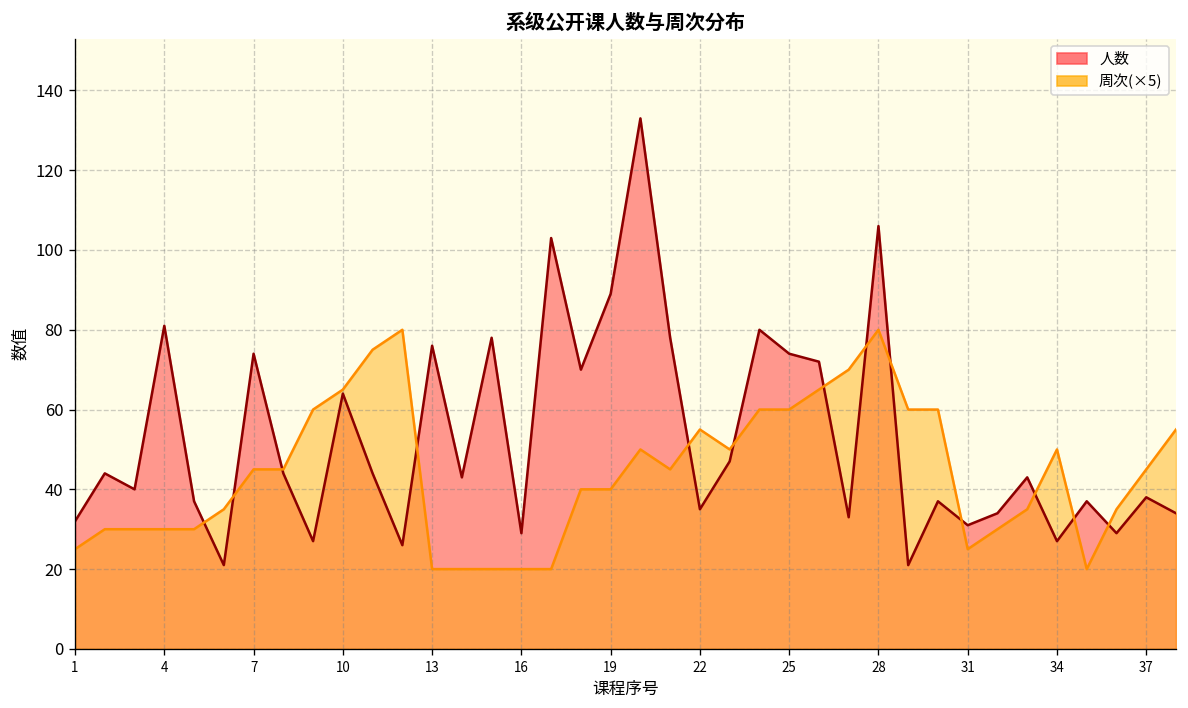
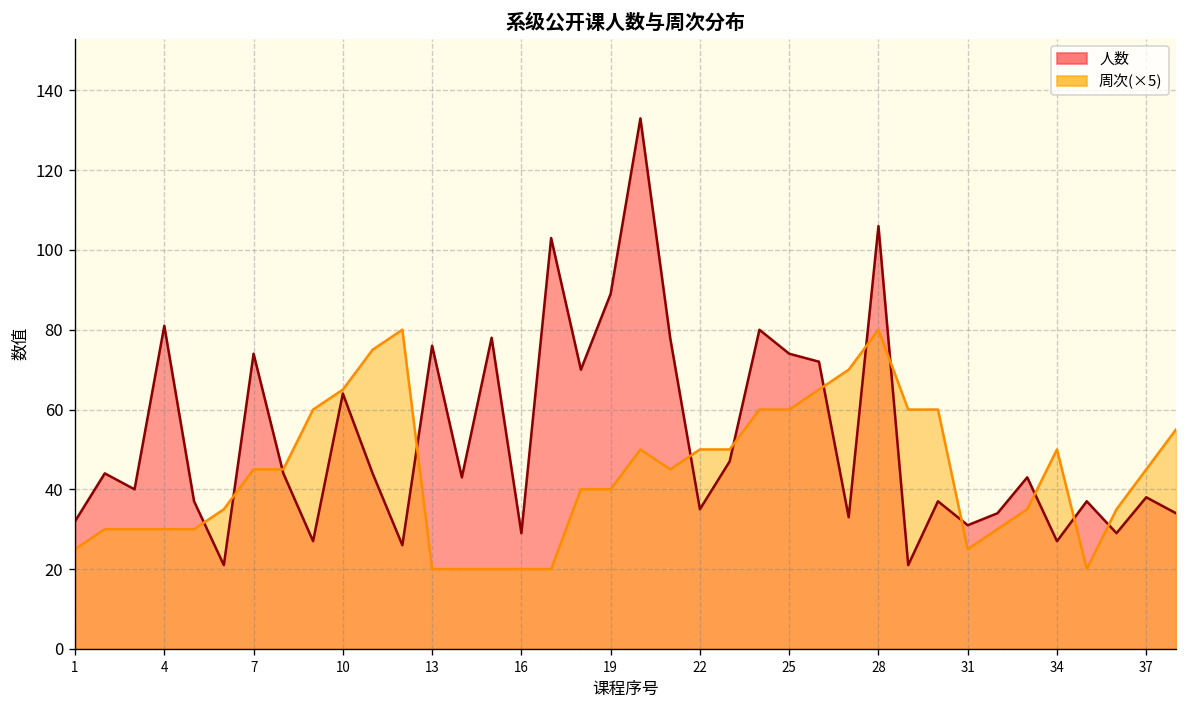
  {
    "人数": {
      "1": 32,
      "4": 81,
      "7": 74,
      "10": 64,
      "13": 76,
      "16": 29,
      "19": 89,
      "22": 35,
      "25": 74,
      "28": 106,
      "31": 31,
      "34": 27,
      "37": 38
    },
    "周次(×5)": {
      "1": 25,
      "4": 30,
      "7": 45,
      "10": 65,
      "13": 20,
      "16": 20,
      "19": 40,
-     "22": 55,
+     "22": 50,
      "25": 60,
      "28": 80,
      "31": 25,
      "34": 50,
      "37": 45
    }
  }
